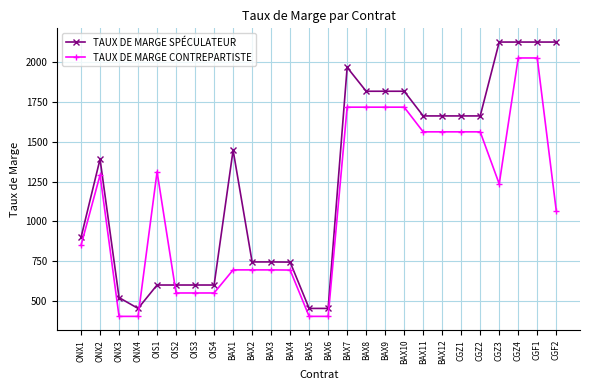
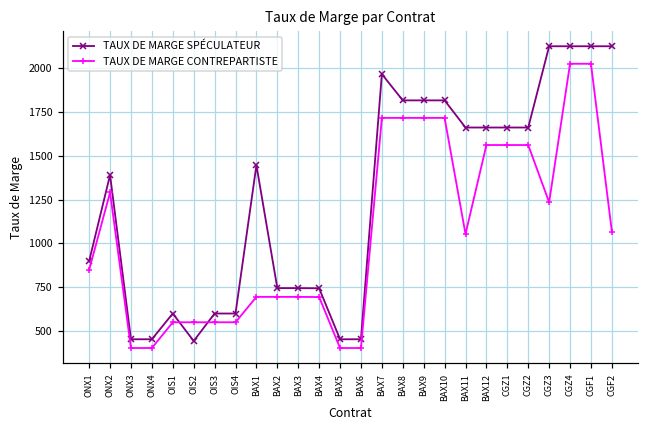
  {
    "TAUX DE MARGE SPÉCULATEUR": {
      "ONX1": 900,
      "ONX2": 1390,
-     "ONX3": 520,
+     "ONX3": 450,
      "ONX4": 450,
      "OIS1": 600,
-     "OIS2": 600,
+     "OIS2": 440,
      "OIS3": 600,
      "OIS4": 600,
      "BAX1": 1450,
      "BAX2": 750,
      "BAX3": 750,
      "BAX4": 740,
      "BAX5": 450,
      "BAX6": 450,
      "BAX7": 1970,
      "BAX8": 1820,
      "BAX9": 1820,
      "BAX10": 1820,
      "BAX11": 1660,
      "BAX12": 1660,
      "CGZ1": 1660,
      "CGZ2": 1660,
      "CGZ3": 2130,
      "CGZ4": 2130,
      "CGF1": 2130,
      "CGF2": 2130
    },
    "TAUX DE MARGE CONTREPARTISTE": {
      "ONX1": 850,
      "ONX2": 1290,
      "ONX3": 400,
      "ONX4": 400,
-     "OIS1": 1310,
+     "OIS1": 550,
      "OIS2": 550,
      "OIS3": 550,
      "OIS4": 550,
      "BAX1": 700,
      "BAX2": 700,
      "BAX3": 700,
      "BAX4": 690,
      "BAX5": 400,
      "BAX6": 400,
      "BAX7": 1720,
      "BAX8": 1720,
      "BAX9": 1720,
      "BAX10": 1720,
-     "BAX11": 1560,
+     "BAX11": 1050,
      "BAX12": 1560,
      "CGZ1": 1560,
      "CGZ2": 1560,
      "CGZ3": 1240,
      "CGZ4": 2030,
      "CGF1": 2030,
      "CGF2": 1070
    }
  }
